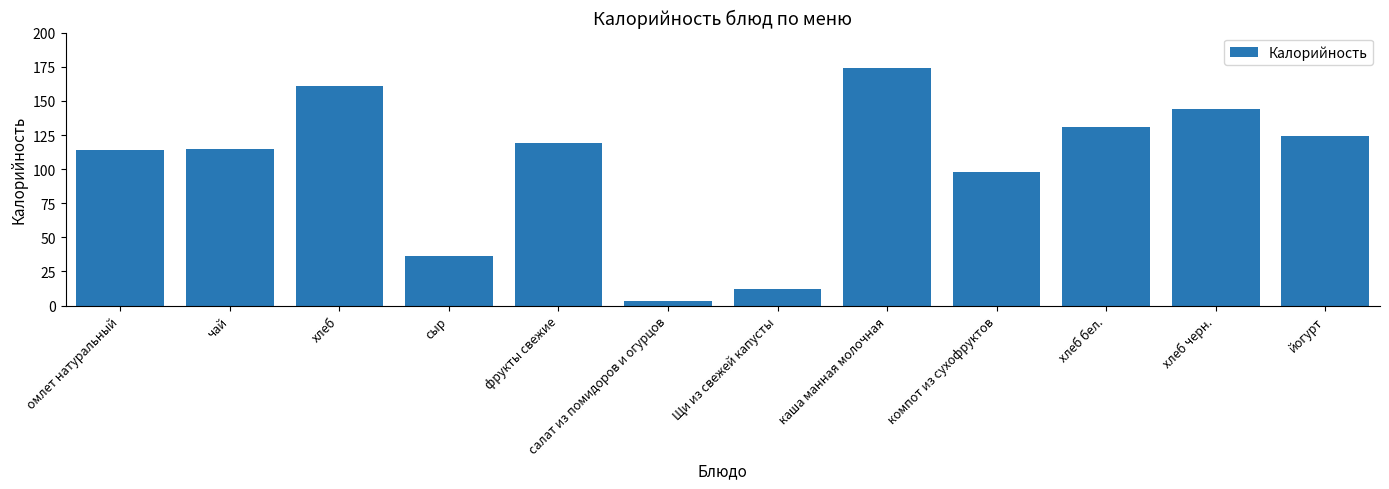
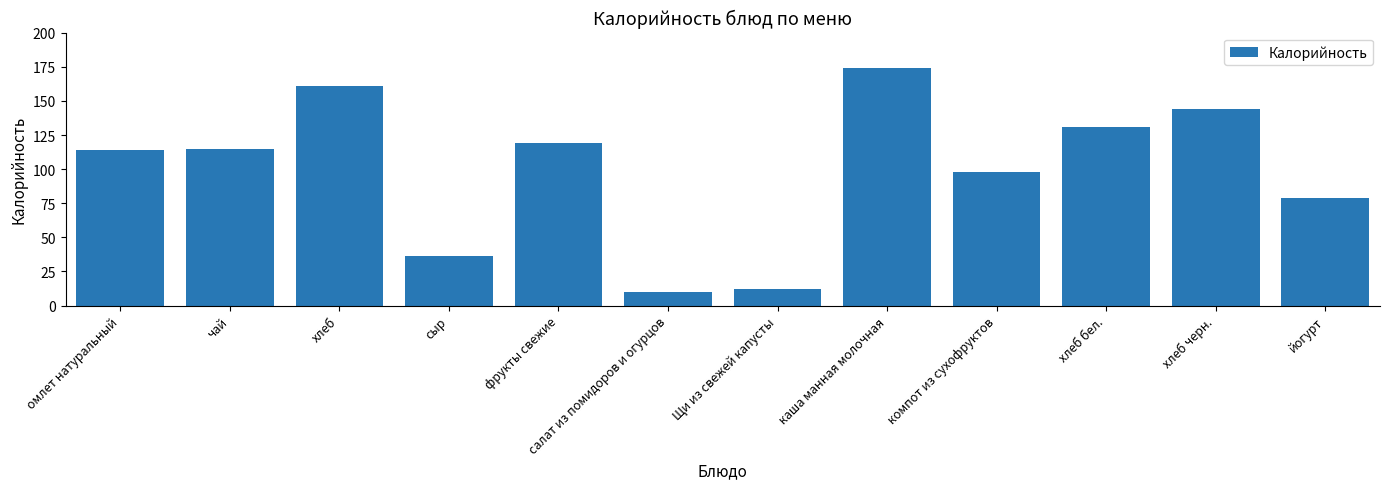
  {
    "омлет натуральный": 114,
    "чай": 115,
    "хлеб": 161,
    "сыр": 36,
    "фрукты свежие": 119,
-   "салат из помидоров и огурцов": 3,
+   "салат из помидоров и огурцов": 10,
    "Щи из свежей капусты": 12,
    "каша манная молочная": 174,
    "компот из сухофруктов": 98,
    "хлеб бел.": 131,
    "хлеб черн.": 144,
-   "йогурт": 124
+   "йогурт": 79
  }
